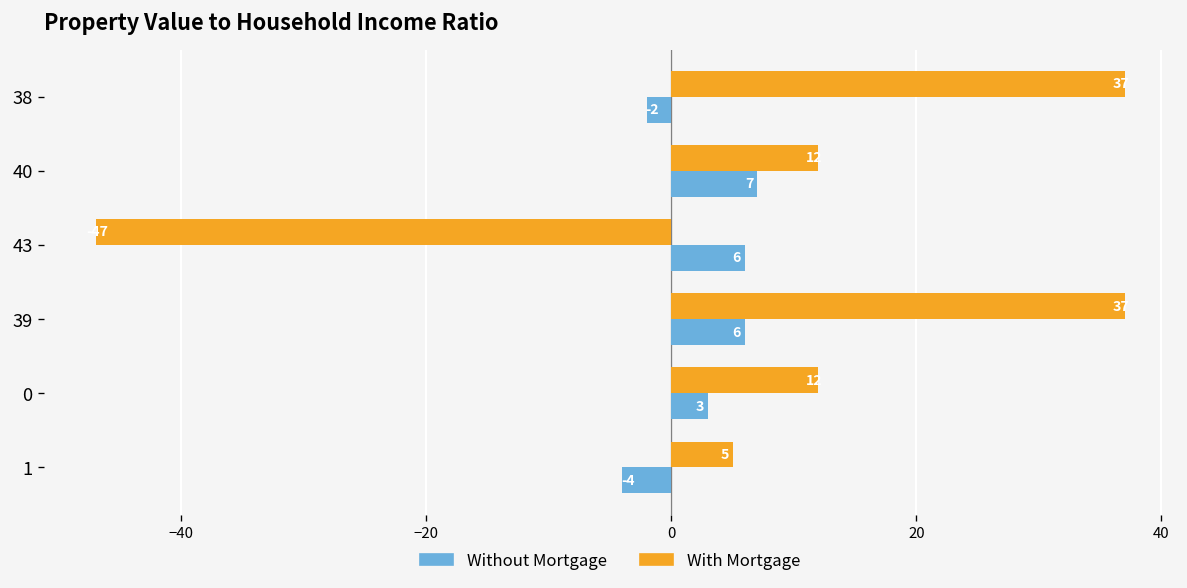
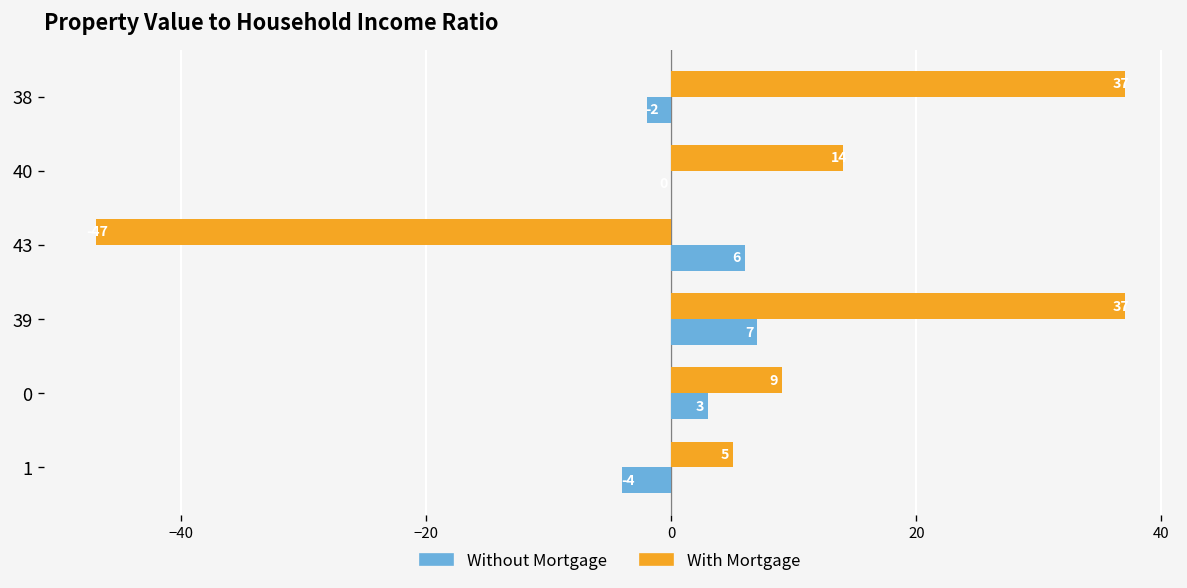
  {
    "Without Mortgage": {
      "38": -2,
-     "40": 7,
+     "40": 0,
      "43": 6,
-     "39": 6,
+     "39": 7,
      "0": 3,
      "1": -4
    },
    "With Mortgage": {
      "38": 37,
-     "40": 12,
+     "40": 14,
      "39": 37,
-     "0": 12,
+     "0": 9,
      "1": 5
    }
  }
